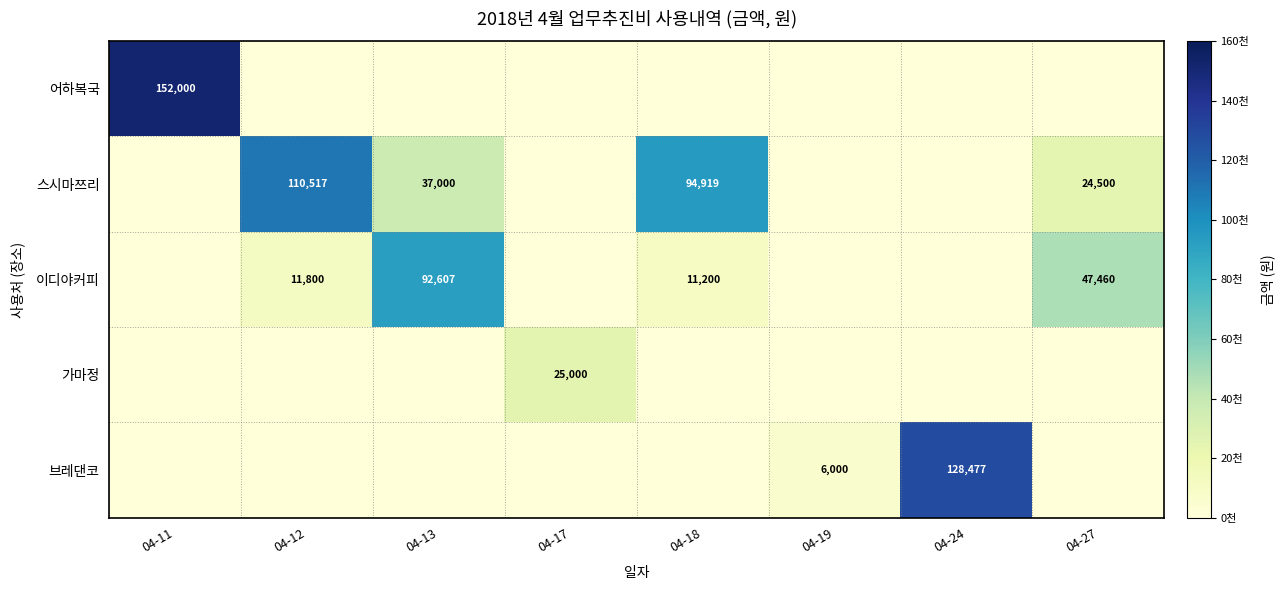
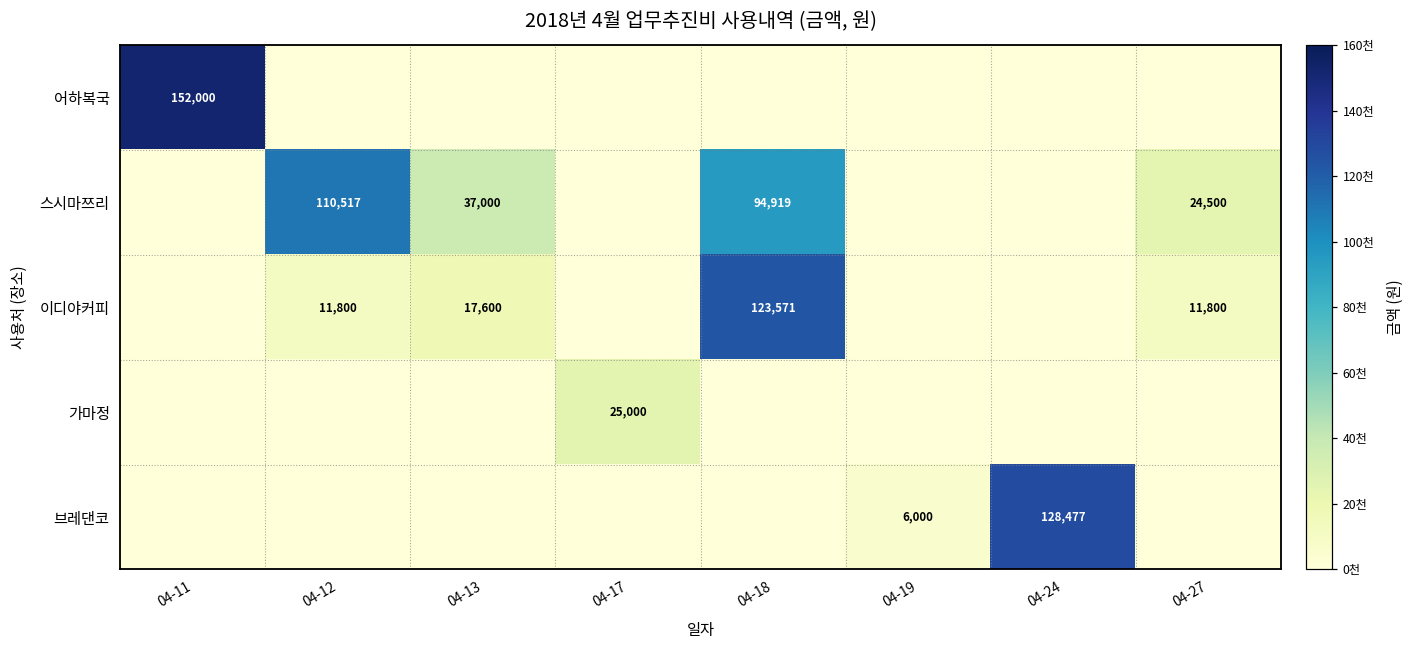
  {
    "어하복국": {
      "04-11": "152,000"
    },
    "스시마쯔리": {
      "04-12": "110,517",
      "04-13": "37,000",
      "04-18": "94,919",
      "04-27": "24,500"
    },
    "이디야커피": {
      "04-12": "11,800",
-     "04-13": "92,607",
-     "04-18": "11,200",
-     "04-27": "47,460"
+     "04-13": "17,600",
+     "04-18": "123,571",
+     "04-27": "11,800"
    },
    "가마정": {
      "04-17": "25,000"
    },
    "브레댄코": {
      "04-19": "6,000",
      "04-24": "128,477"
    }
  }
